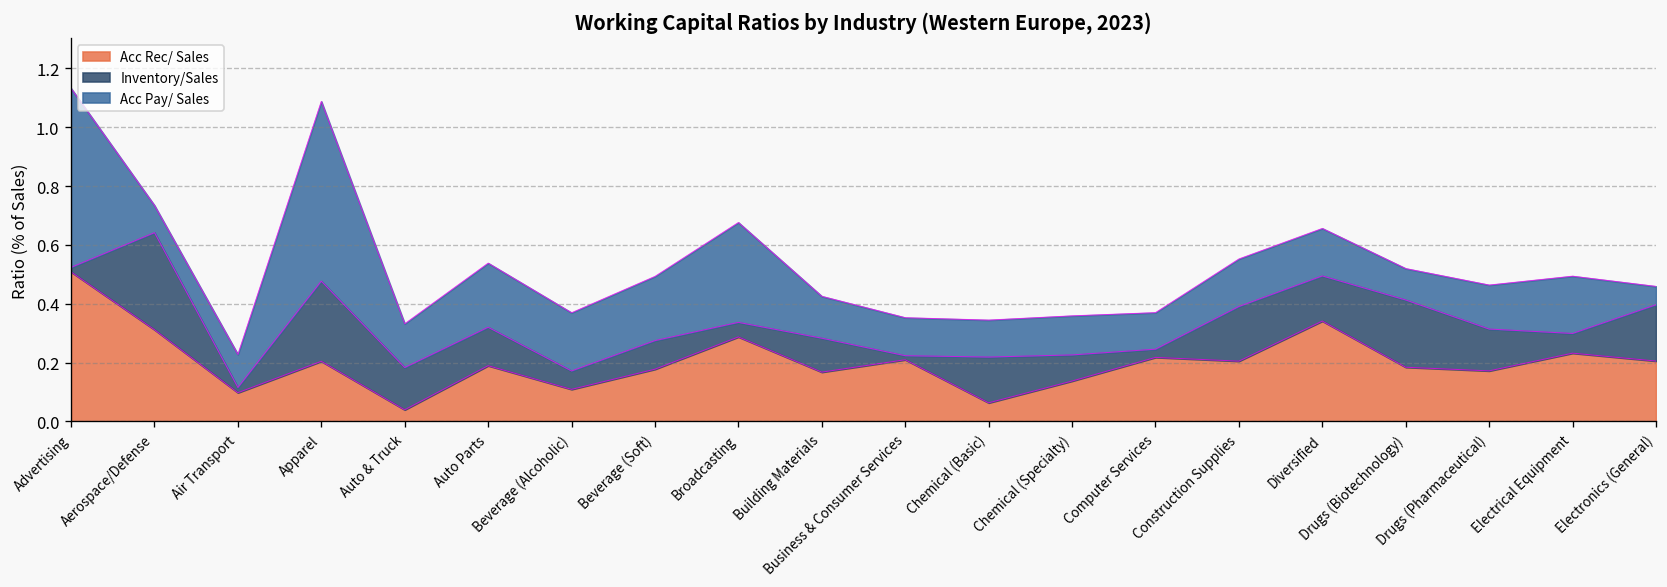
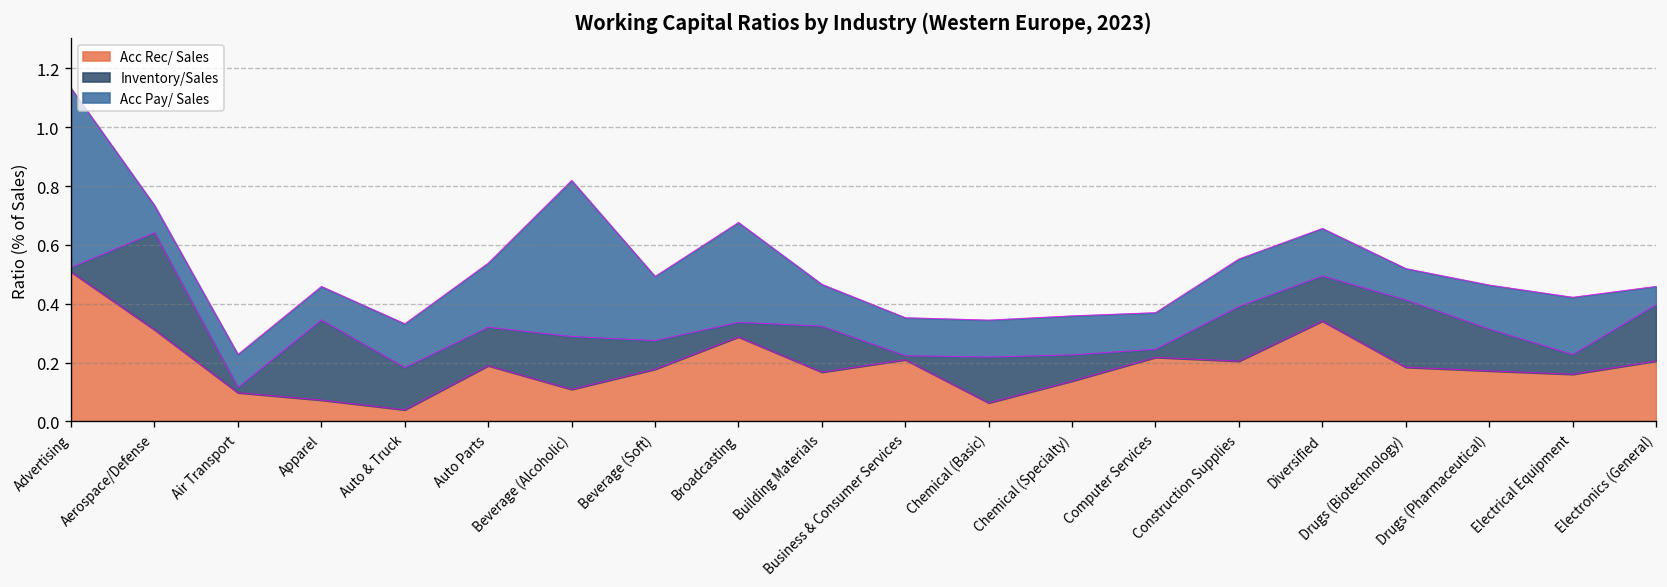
  {
    "Acc Rec/ Sales": {
      "Advertising": 0.51,
      "Aerospace/Defense": 0.31,
      "Air Transport": 0.10,
-     "Apparel": 0.20,
+     "Apparel": 0.07,
      "Auto & Truck": 0.04,
      "Auto Parts": 0.19,
      "Beverage (Alcoholic)": 0.11,
      "Beverage (Soft)": 0.18,
      "Broadcasting": 0.29,
      "Building Materials": 0.17,
      "Business & Consumer Services": 0.21,
      "Chemical (Basic)": 0.06,
      "Chemical (Specialty)": 0.14,
      "Computer Services": 0.22,
      "Construction Supplies": 0.20,
      "Diversified": 0.34,
      "Drugs (Biotechnology)": 0.18,
      "Drugs (Pharmaceutical)": 0.17,
-     "Electrical Equipment": 0.23,
+     "Electrical Equipment": 0.16,
      "Electronics (General)": 0.21
    },
    "Inventory/Sales": {
      "Advertising": 0.02,
      "Aerospace/Defense": 0.33,
      "Air Transport": 0.02,
      "Apparel": 0.27,
      "Auto & Truck": 0.14,
      "Auto Parts": 0.13,
-     "Beverage (Alcoholic)": 0.06,
+     "Beverage (Alcoholic)": 0.18,
      "Beverage (Soft)": 0.10,
      "Broadcasting": 0.05,
-     "Building Materials": 0.12,
+     "Building Materials": 0.16,
      "Business & Consumer Services": 0.01,
      "Chemical (Basic)": 0.16,
      "Chemical (Specialty)": 0.09,
      "Computer Services": 0.03,
      "Construction Supplies": 0.19,
      "Diversified": 0.15,
      "Drugs (Biotechnology)": 0.23,
      "Drugs (Pharmaceutical)": 0.14,
      "Electrical Equipment": 0.07,
      "Electronics (General)": 0.19
    },
    "Acc Pay/ Sales": {
      "Advertising": 0.61,
      "Aerospace/Defense": 0.09,
      "Air Transport": 0.11,
-     "Apparel": 0.61,
+     "Apparel": 0.11,
      "Auto & Truck": 0.15,
      "Auto Parts": 0.22,
-     "Beverage (Alcoholic)": 0.20,
+     "Beverage (Alcoholic)": 0.53,
      "Beverage (Soft)": 0.22,
      "Broadcasting": 0.34,
      "Building Materials": 0.14,
      "Business & Consumer Services": 0.13,
      "Chemical (Basic)": 0.13,
      "Chemical (Specialty)": 0.13,
      "Computer Services": 0.12,
      "Construction Supplies": 0.16,
      "Diversified": 0.16,
      "Drugs (Biotechnology)": 0.11,
      "Drugs (Pharmaceutical)": 0.15,
      "Electrical Equipment": 0.19,
      "Electronics (General)": 0.06
    }
  }
